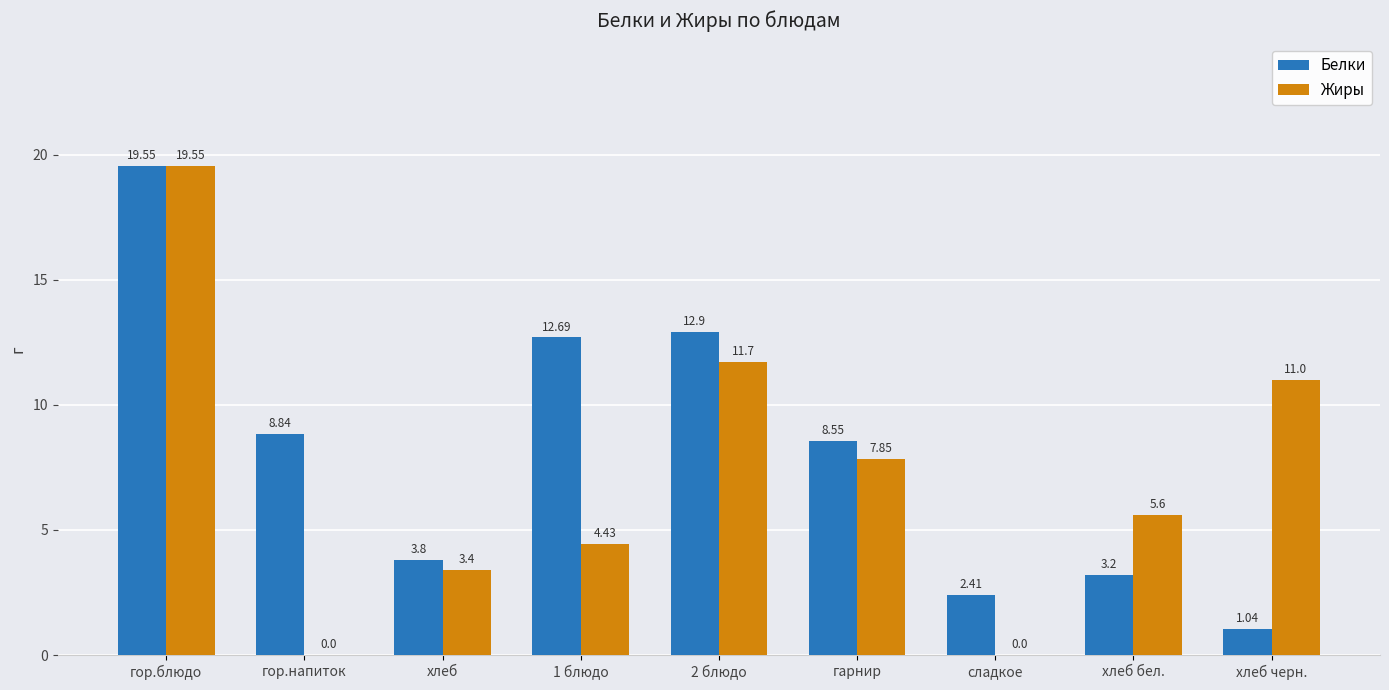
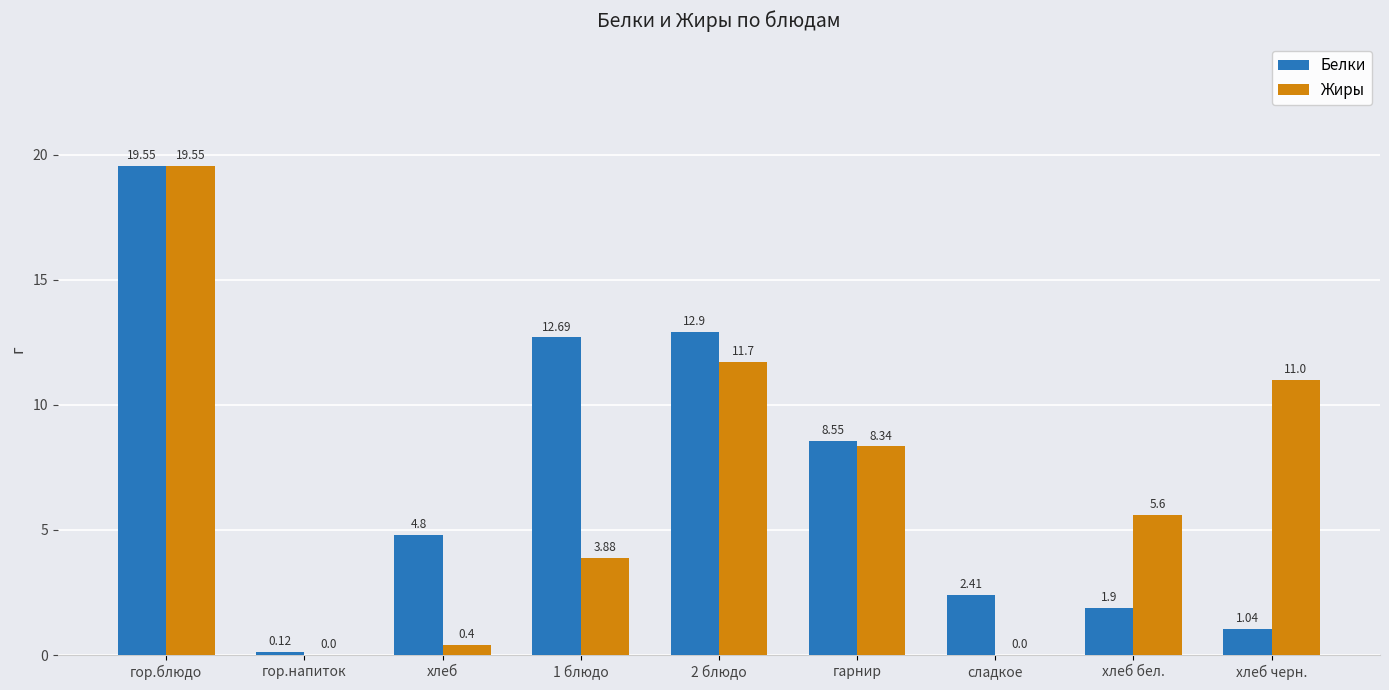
  {
    "Белки": {
      "гор.блюдо": 19.55,
-     "гор.напиток": 8.84,
-     "хлеб": 3.8,
+     "гор.напиток": 0.12,
+     "хлеб": 4.8,
      "1 блюдо": 12.69,
      "2 блюдо": 12.9,
      "гарнир": 8.55,
      "сладкое": 2.41,
-     "хлеб бел.": 3.2,
+     "хлеб бел.": 1.9,
      "хлеб черн.": 1.04
    },
    "Жиры": {
      "гор.блюдо": 19.55,
      "гор.напиток": 0.0,
-     "хлеб": 3.4,
-     "1 блюдо": 4.43,
+     "хлеб": 0.4,
+     "1 блюдо": 3.88,
      "2 блюдо": 11.7,
-     "гарнир": 7.85,
+     "гарнир": 8.34,
      "сладкое": 0.0,
      "хлеб бел.": 5.6,
      "хлеб черн.": 11.0
    }
  }
